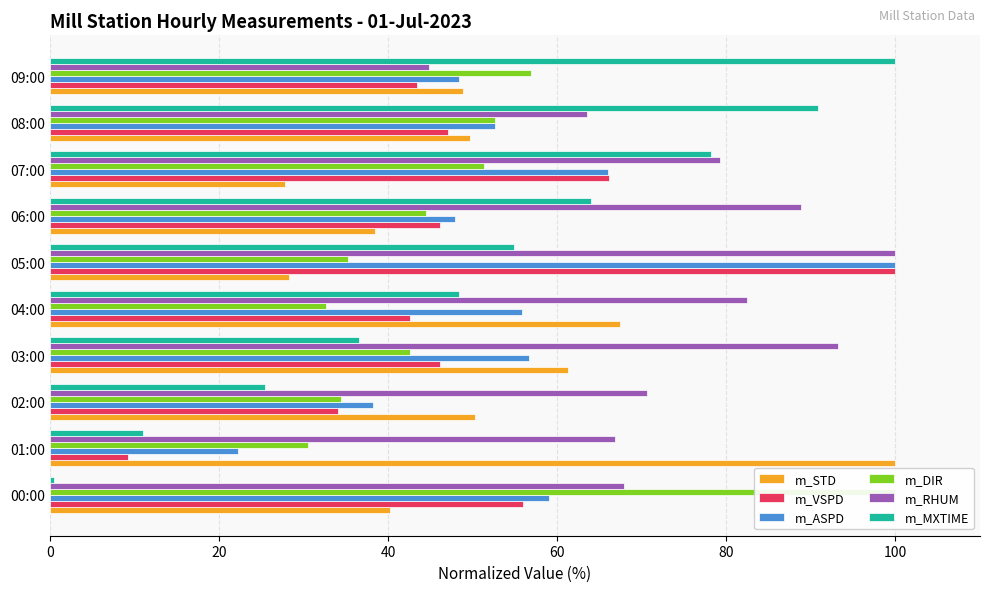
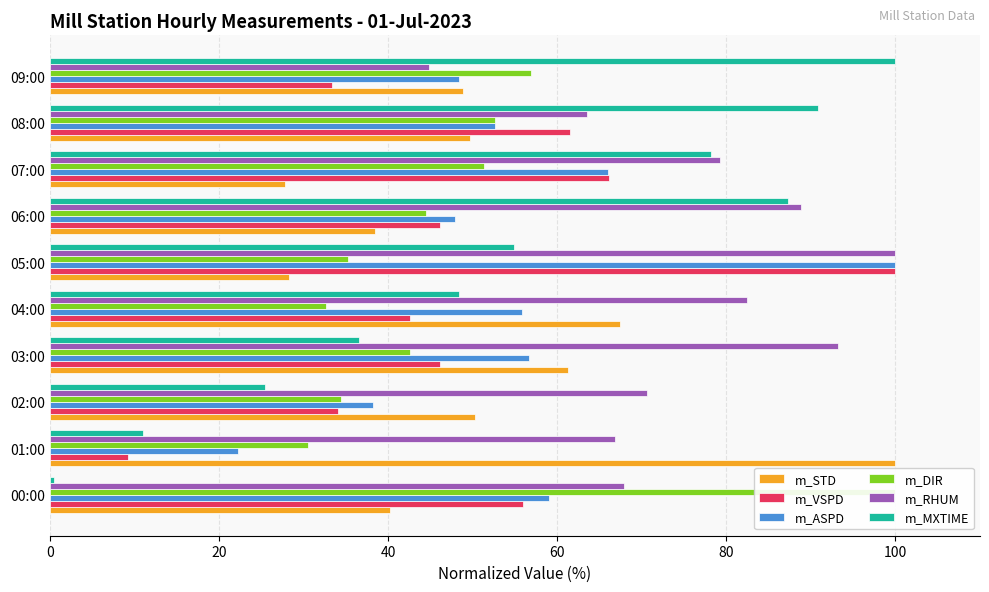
  {
    "m_STD": {
      "09:00": 49,
      "08:00": 50,
      "07:00": 28,
      "06:00": 39,
      "05:00": 28,
      "04:00": 67,
      "03:00": 61,
      "02:00": 50,
      "01:00": 100,
      "00:00": 40
    },
    "m_VSPD": {
-     "09:00": 43,
-     "08:00": 47,
+     "09:00": 33,
+     "08:00": 62,
      "07:00": 66,
      "06:00": 46,
      "05:00": 100,
      "04:00": 43,
      "03:00": 46,
      "02:00": 34,
      "01:00": 9,
      "00:00": 56
    },
    "m_ASPD": {
      "09:00": 48,
      "08:00": 53,
      "07:00": 66,
      "06:00": 48,
      "05:00": 100,
      "04:00": 56,
      "03:00": 57,
      "02:00": 38,
      "01:00": 22,
      "00:00": 59
    },
    "m_DIR": {
      "09:00": 57,
      "08:00": 53,
      "07:00": 51,
      "06:00": 45,
      "05:00": 35,
      "04:00": 33,
      "03:00": 43,
      "02:00": 34,
      "01:00": 30
    },
    "m_RHUM": {
      "09:00": 45,
      "08:00": 63,
      "07:00": 79,
      "06:00": 89,
      "05:00": 100,
      "04:00": 82,
      "03:00": 93,
      "02:00": 71,
      "01:00": 67,
      "00:00": 68
    },
    "m_MXTIME": {
      "09:00": 100,
      "08:00": 91,
      "07:00": 78,
-     "06:00": 64,
+     "06:00": 87,
      "05:00": 55,
      "04:00": 48,
      "03:00": 37,
      "02:00": 25,
      "01:00": 11,
      "00:00": 1
    }
  }
